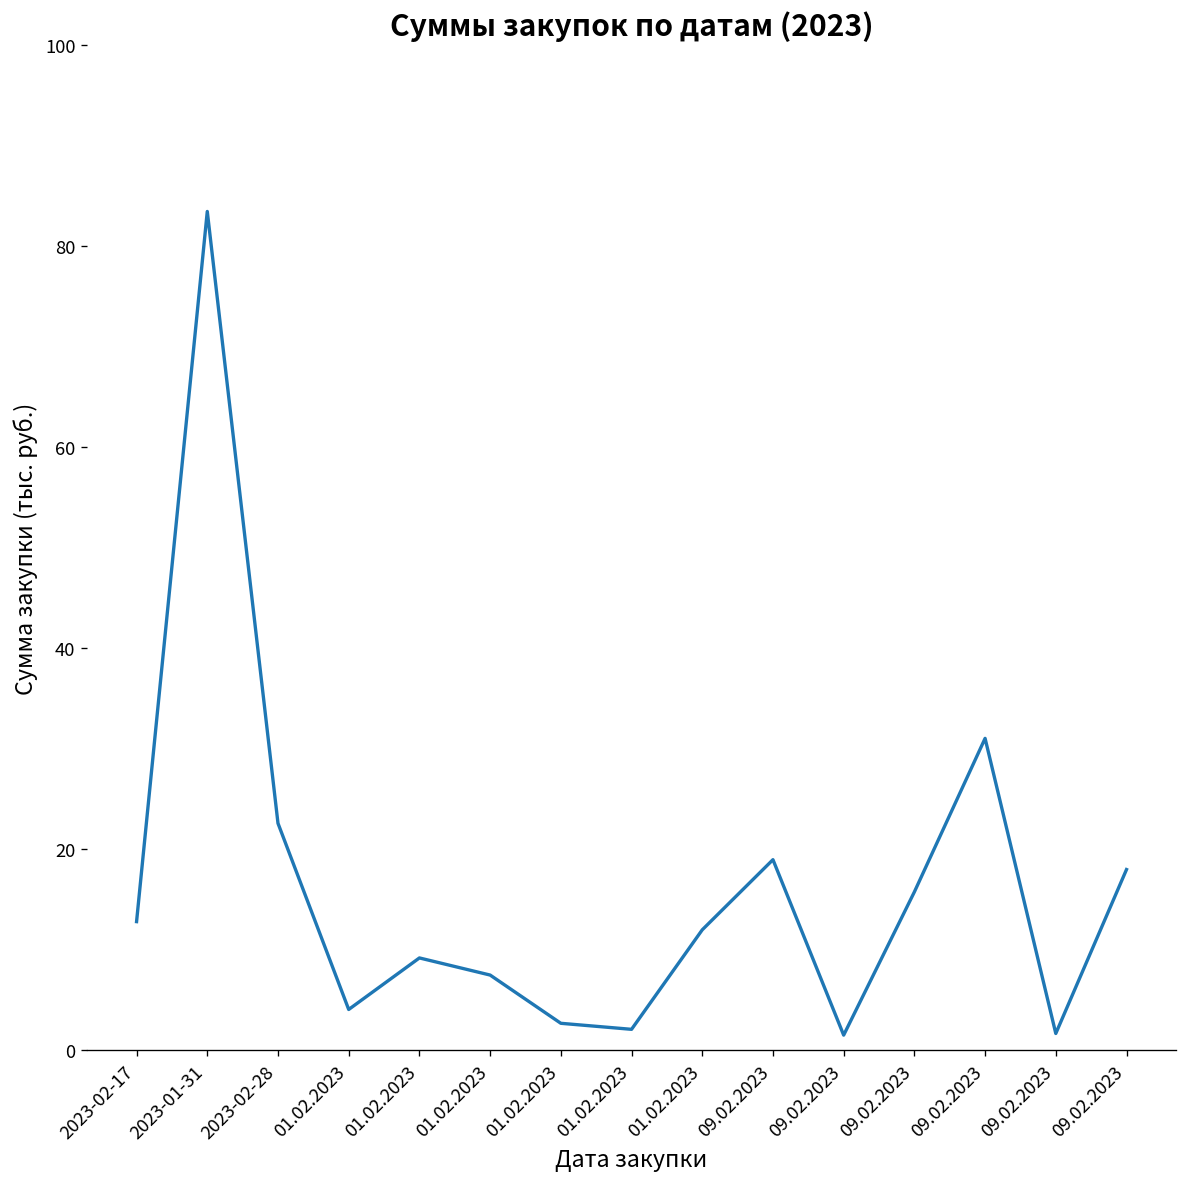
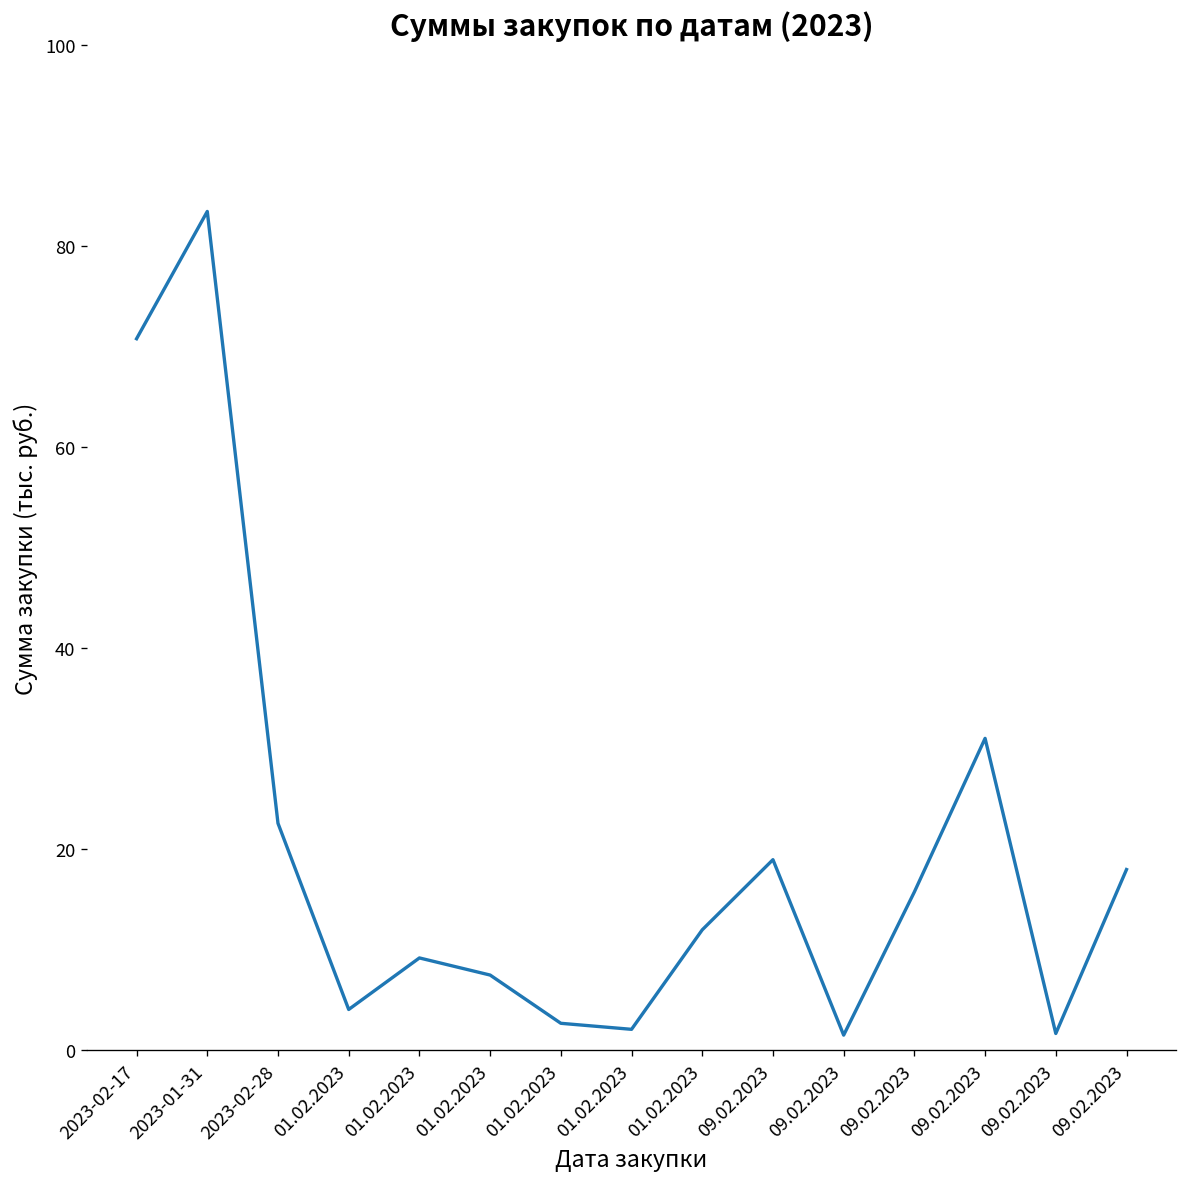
  {
-   "2023-02-17": 13,
+   "2023-02-17": 71,
    "2023-01-31": 83,
    "2023-02-28": 23
  }
